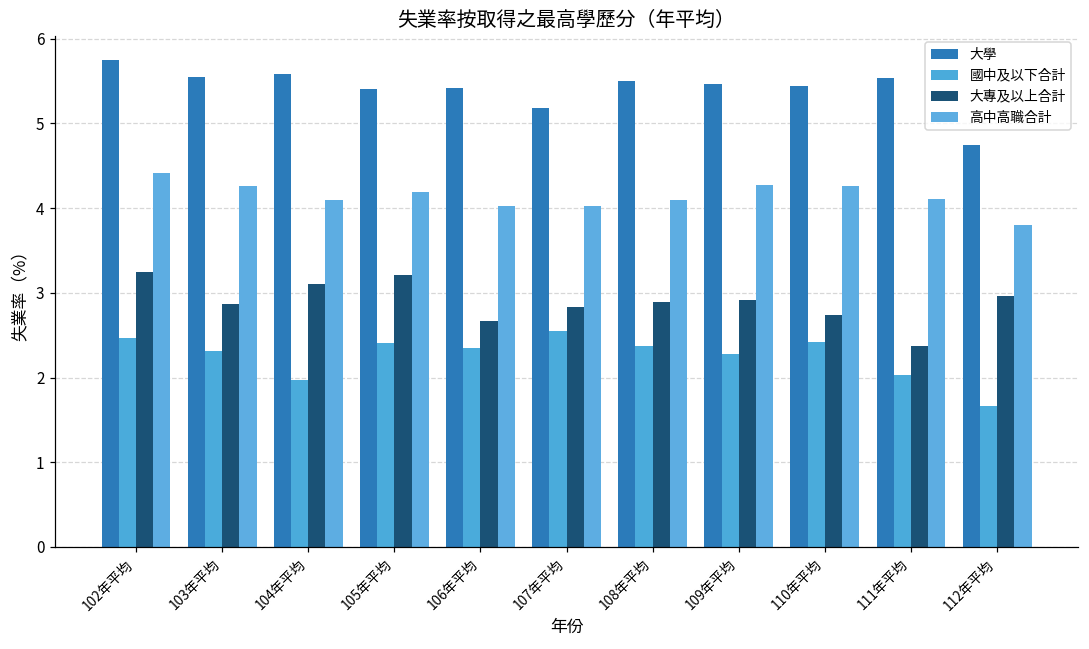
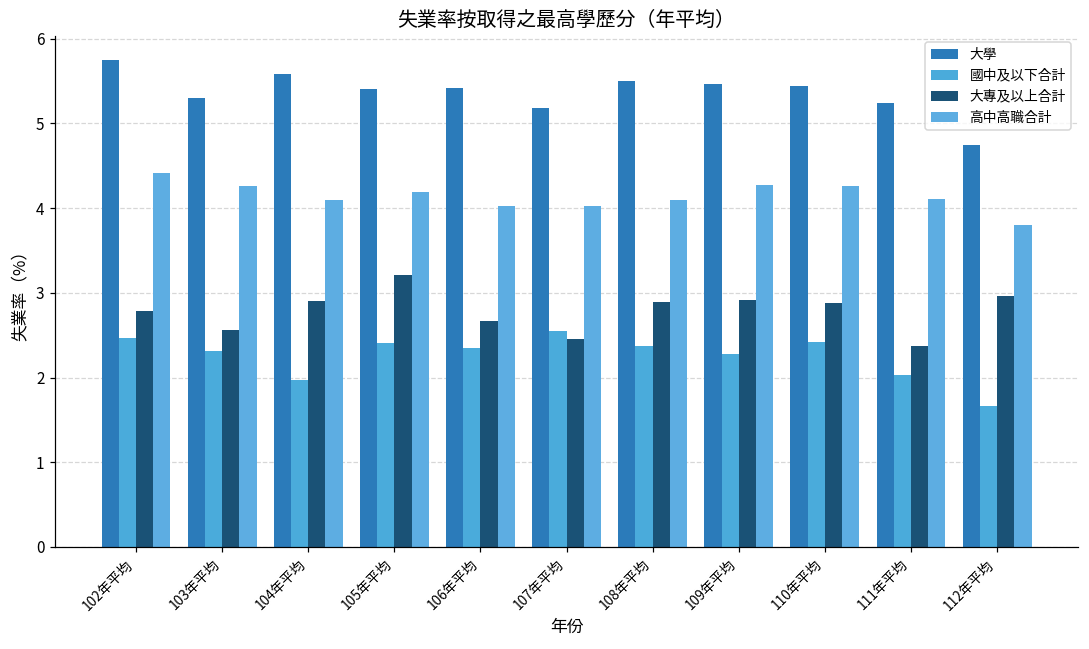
  {
    "大學": {
      "102年平均": 5.8,
-     "103年平均": 5.6,
+     "103年平均": 5.3,
      "104年平均": 5.6,
      "105年平均": 5.4,
      "106年平均": 5.4,
      "107年平均": 5.2,
      "108年平均": 5.5,
      "109年平均": 5.5,
      "110年平均": 5.4,
-     "111年平均": 5.5,
+     "111年平均": 5.2,
      "112年平均": 4.8
    },
    "大專及以上合計": {
-     "102年平均": 3.3,
-     "103年平均": 2.9,
-     "104年平均": 3.1,
+     "102年平均": 2.8,
+     "103年平均": 2.6,
+     "104年平均": 2.9,
      "105年平均": 3.2,
      "106年平均": 2.7,
-     "107年平均": 2.8,
+     "107年平均": 2.5,
      "108年平均": 2.9,
      "109年平均": 2.9,
-     "110年平均": 2.7,
+     "110年平均": 2.9,
      "111年平均": 2.4,
      "112年平均": 3.0
    }
  }
